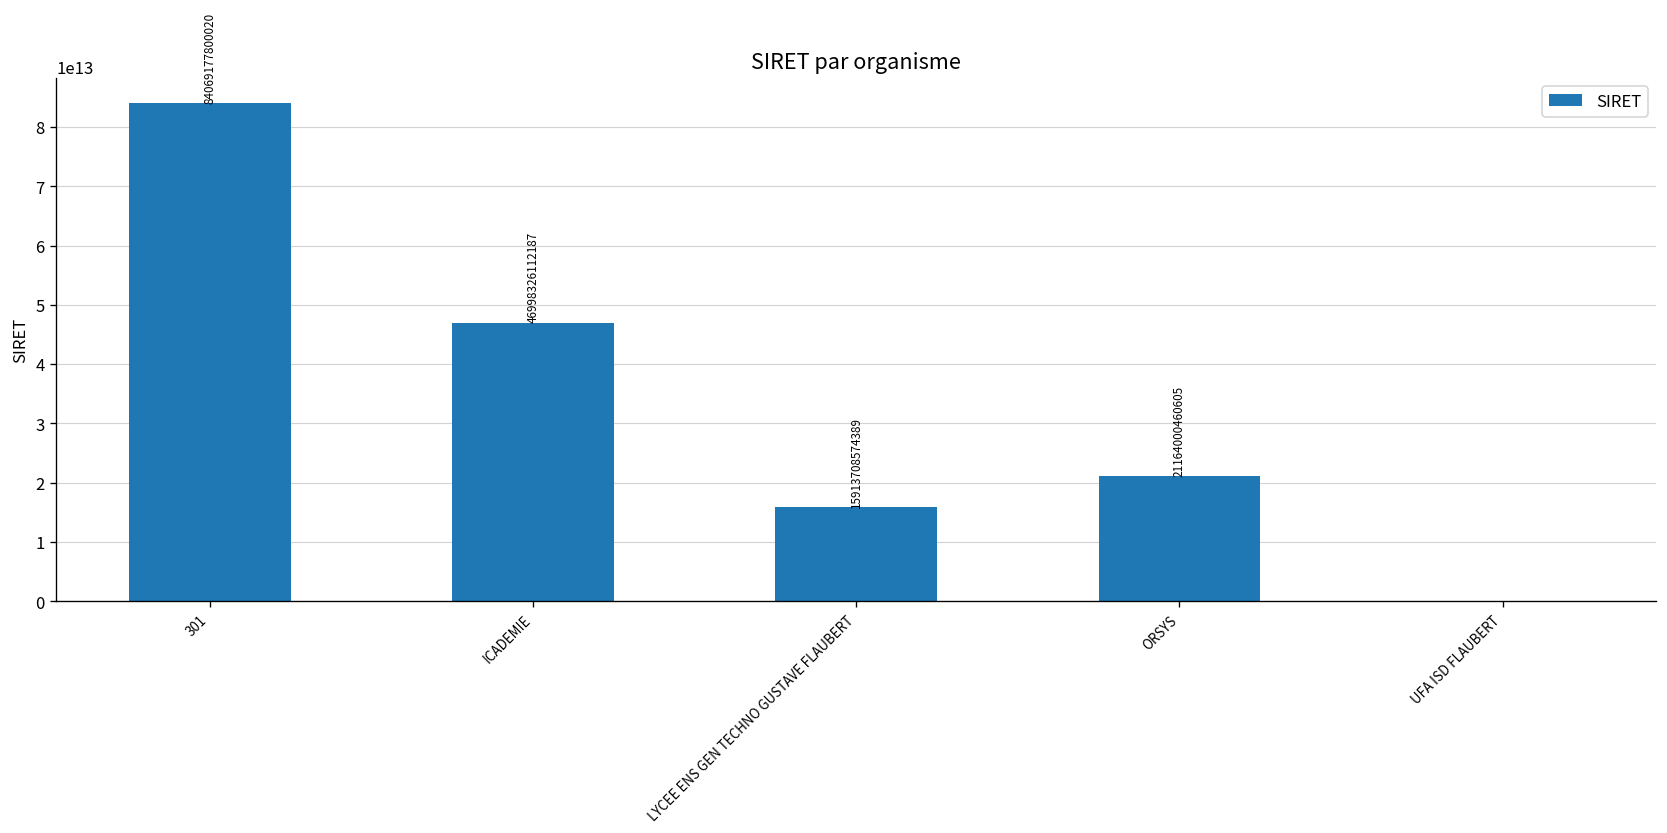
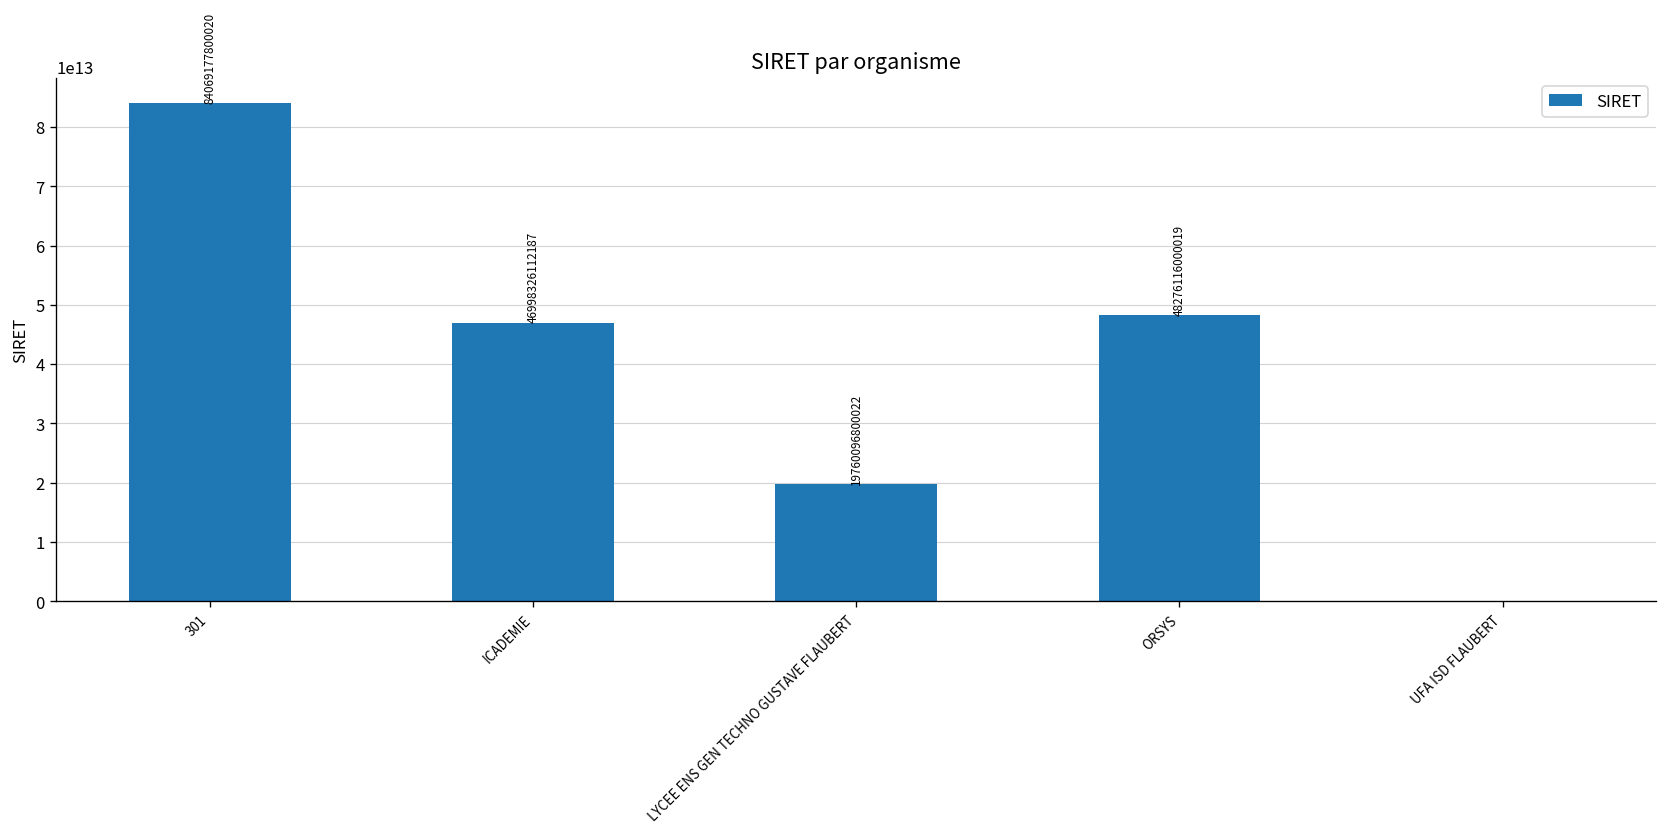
  {
    "301": 84069177800020,
    "ICADEMIE": 46998326112187,
-   "LYCEE ENS GEN TECHNO GUSTAVE FLAUBERT": 15913708574389,
-   "ORSYS": 21164000460605
+   "LYCEE ENS GEN TECHNO GUSTAVE FLAUBERT": 19760096800022,
+   "ORSYS": 48276116000019
  }
